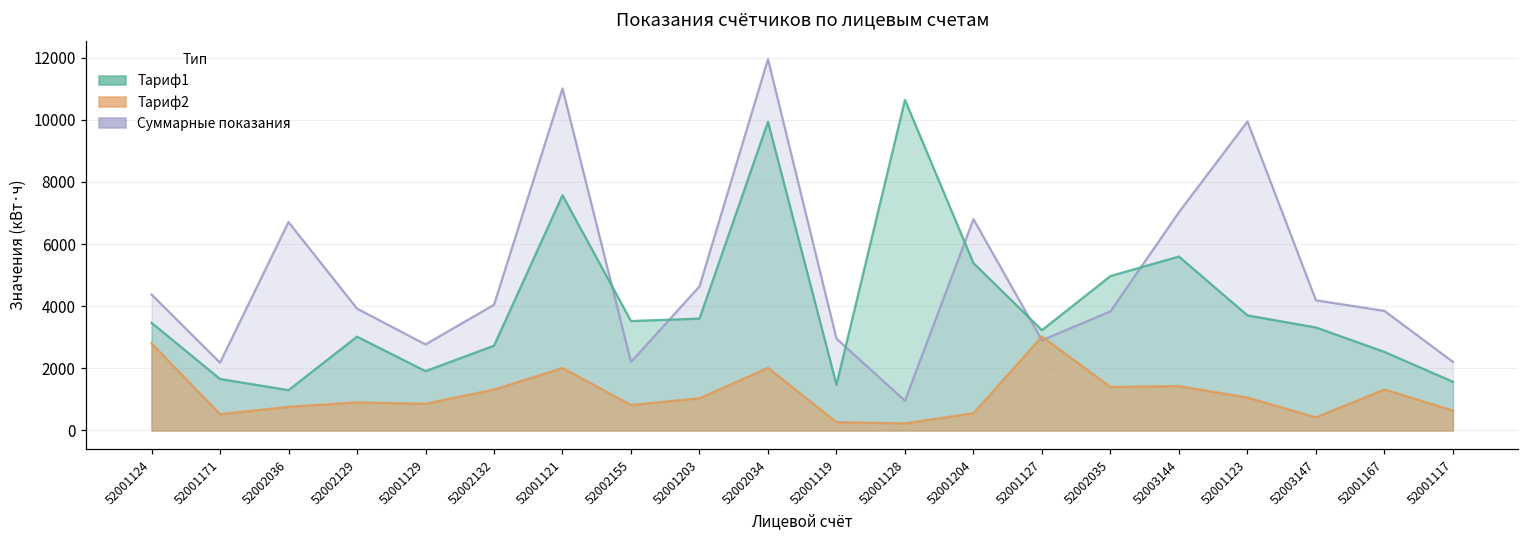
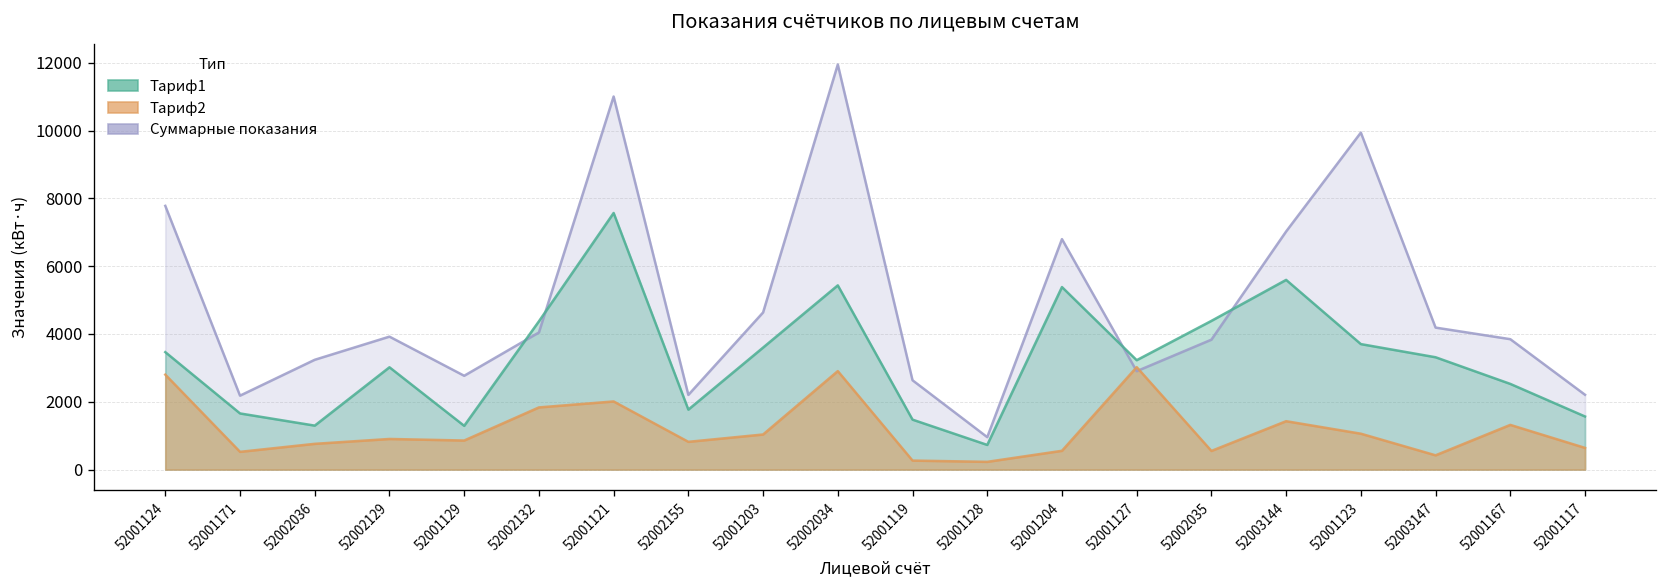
  {
    "Суммарные показания": {
-     "52001124": 4400,
+     "52001124": 7800,
      "52001171": 2200,
-     "52002036": 6700,
+     "52002036": 3200,
      "52002129": 3900,
      "52001129": 2800,
      "52002132": 4000,
      "52001121": 11000,
      "52002155": 2200,
      "52001203": 4600,
      "52002034": 11900,
-     "52001119": 3000,
+     "52001119": 2600,
      "52001128": 1000,
      "52001204": 6800,
      "52001127": 2900,
      "52002035": 3800,
      "52003144": 7000,
      "52001123": 9900,
      "52003147": 4200,
      "52001167": 3800,
      "52001117": 2200
    },
    "Тариф1": {
      "52001124": 3500,
      "52001171": 1700,
      "52002036": 1300,
      "52002129": 3000,
-     "52001129": 1900,
-     "52002132": 2700,
+     "52001129": 1300,
+     "52002132": 4400,
      "52001121": 7600,
-     "52002155": 3500,
+     "52002155": 1800,
      "52001203": 3600,
-     "52002034": 9900,
+     "52002034": 5400,
      "52001119": 1500,
-     "52001128": 10600,
+     "52001128": 700,
      "52001204": 5400,
      "52001127": 3200,
-     "52002035": 5000,
+     "52002035": 4400,
      "52003144": 5600,
      "52001123": 3700,
      "52003147": 3300,
      "52001167": 2500,
      "52001117": 1600
    },
    "Тариф2": {
      "52001124": 2800,
      "52001171": 500,
      "52002036": 800,
      "52002129": 900,
      "52001129": 900,
-     "52002132": 1300,
+     "52002132": 1800,
      "52001121": 2000,
      "52002155": 800,
      "52001203": 1000,
-     "52002034": 2000,
+     "52002034": 2900,
      "52001119": 300,
      "52001128": 200,
      "52001204": 600,
      "52001127": 3000,
-     "52002035": 1400,
+     "52002035": 600,
      "52003144": 1400,
      "52001123": 1100,
      "52003147": 400,
      "52001167": 1300,
      "52001117": 600
    }
  }
